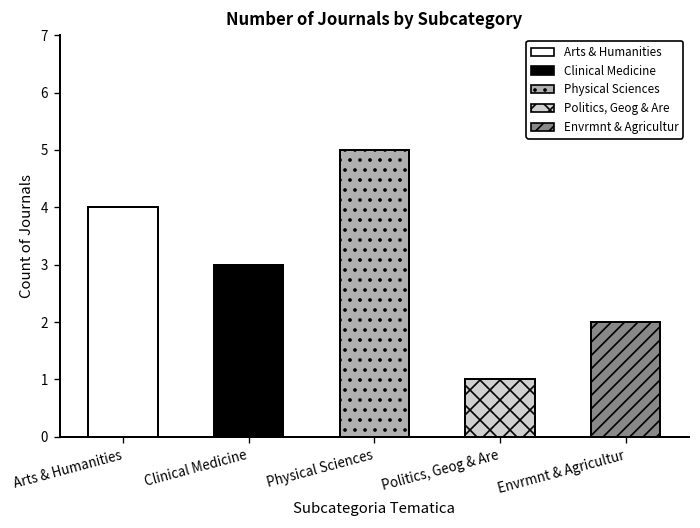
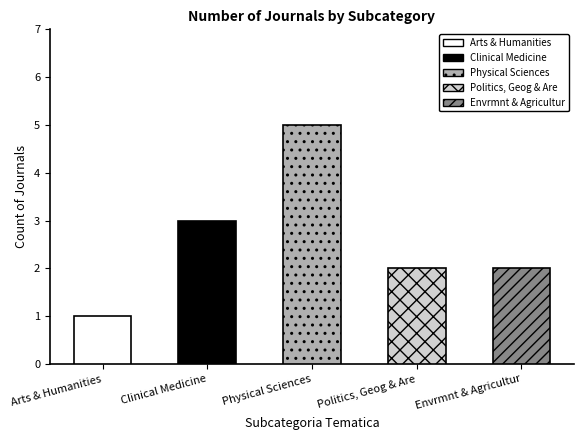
  {
-   "Arts & Humanities": 4,
+   "Arts & Humanities": 1,
    "Clinical Medicine": 3,
    "Physical Sciences": 5,
-   "Politics, Geog & Are": 1,
+   "Politics, Geog & Are": 2,
    "Envrmnt & Agricultur": 2
  }
